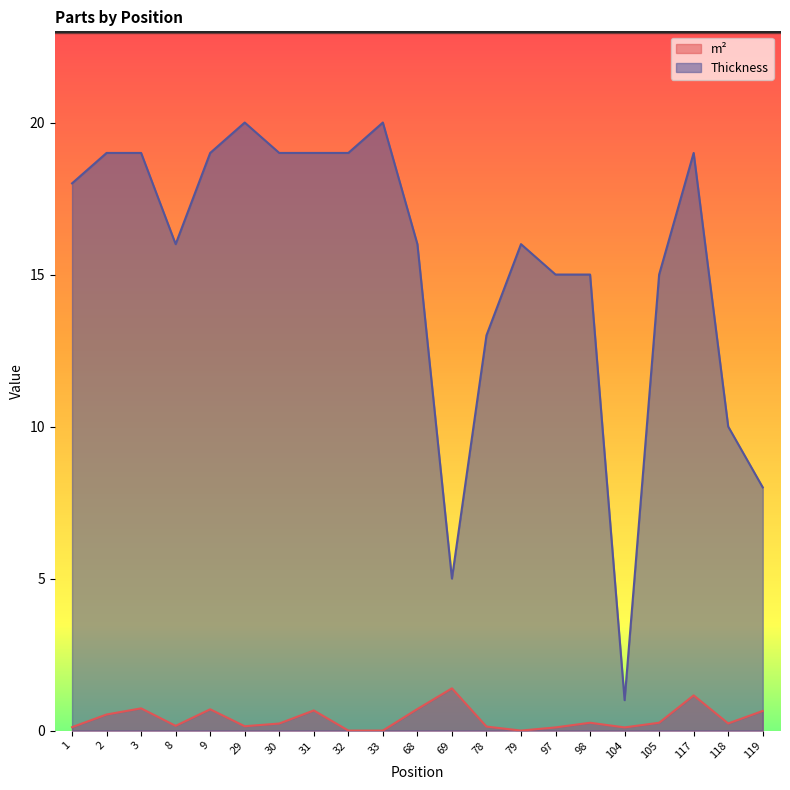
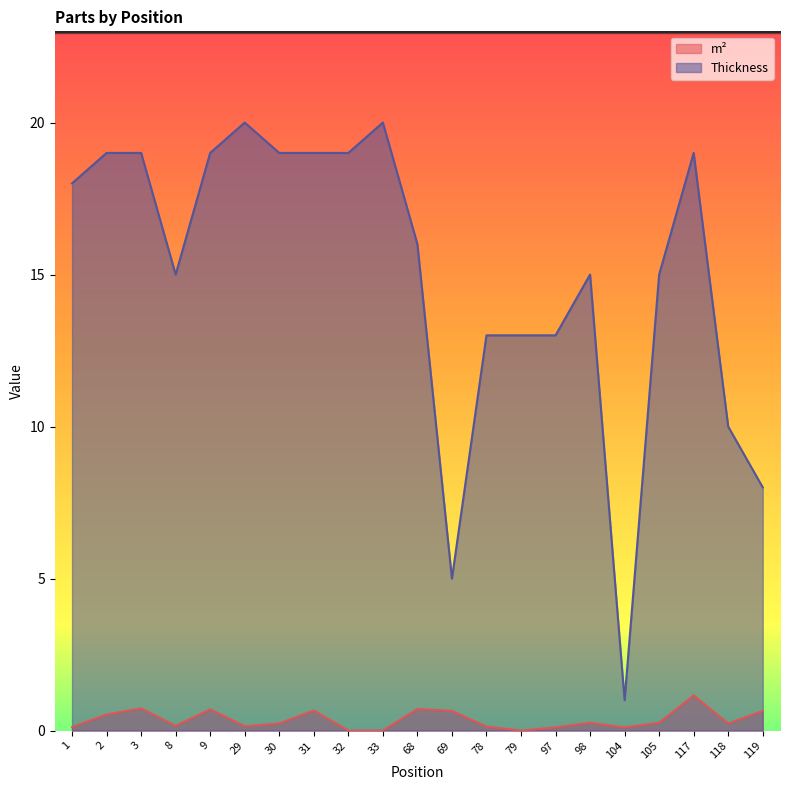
  {
    "m²": {
      "1": 0.1,
      "2": 0.5,
      "3": 0.7,
      "8": 0.2,
      "9": 0.7,
      "29": 0.1,
      "30": 0.2,
      "31": 0.7,
      "32": 0.0,
      "33": 0.0,
      "68": 0.7,
-     "69": 1.4,
+     "69": 0.6,
      "78": 0.1,
      "79": 0.0,
      "97": 0.1,
      "98": 0.3,
      "104": 0.1,
      "105": 0.3,
      "117": 1.2,
      "118": 0.2,
      "119": 0.6
    },
    "Thickness": {
      "1": 18,
      "2": 19,
      "3": 19,
-     "8": 16,
+     "8": 15,
      "9": 19,
      "29": 20,
      "30": 19,
      "31": 19,
      "32": 19,
      "33": 20,
      "68": 16,
      "69": 5,
      "78": 13,
-     "79": 16,
-     "97": 15,
+     "79": 13,
+     "97": 13,
      "98": 15,
      "104": 1,
      "105": 15,
      "117": 19,
      "118": 10,
      "119": 8
    }
  }
